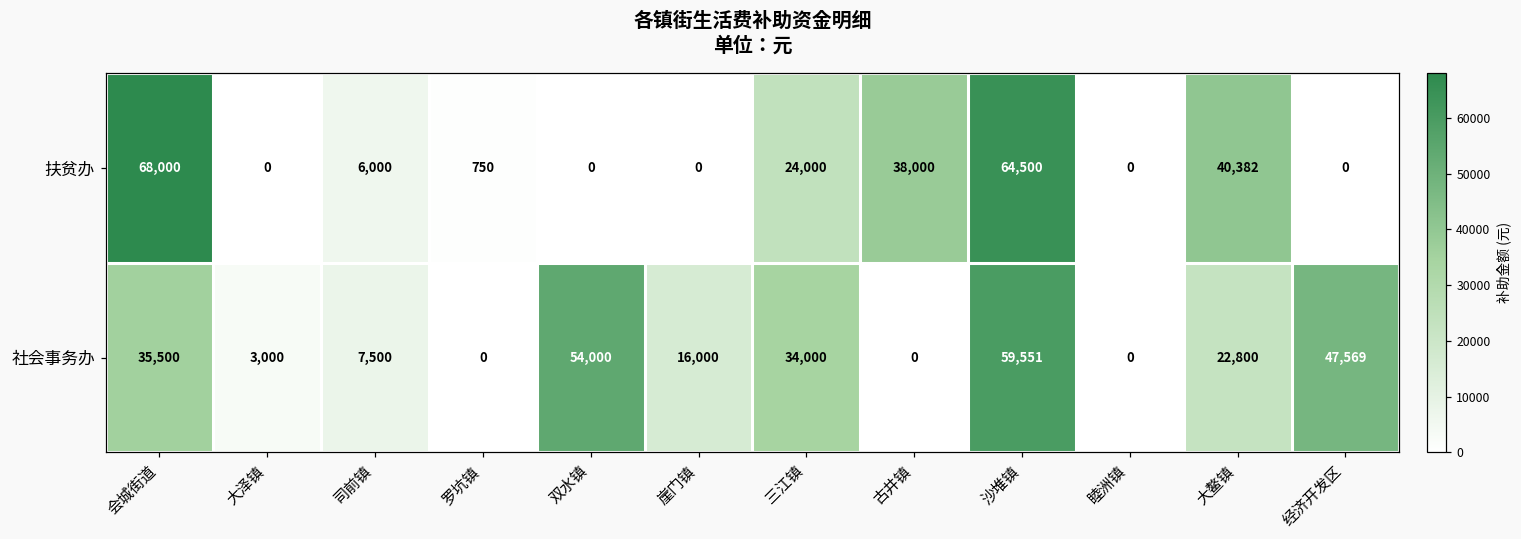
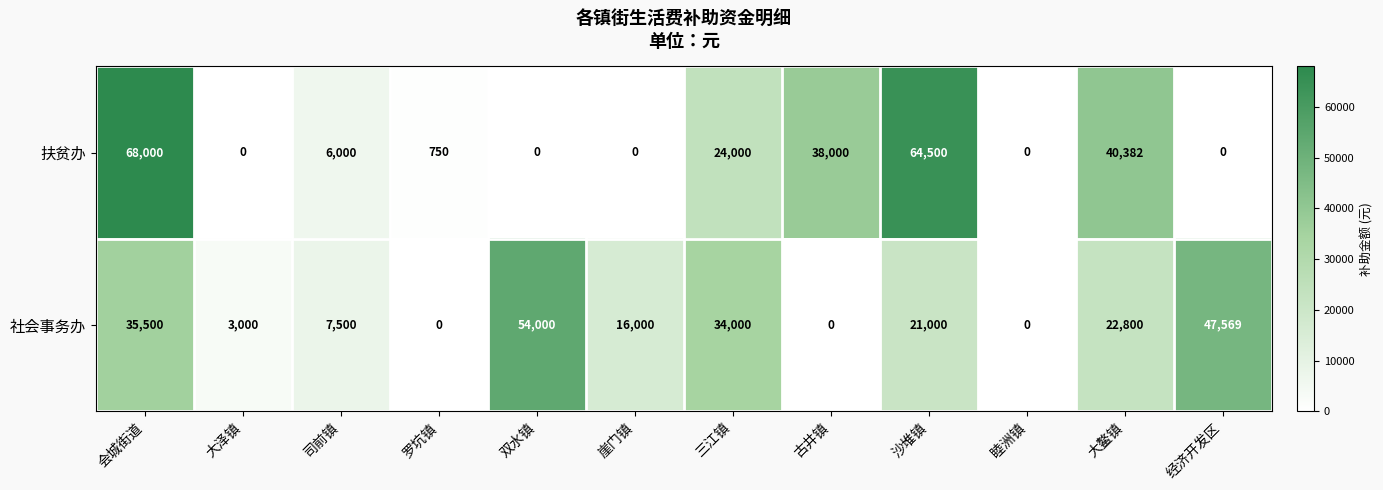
  {
    "扶贫办": {
      "会城街道": "68,000",
      "大泽镇": "0",
      "司前镇": "6,000",
      "罗坑镇": "750",
      "双水镇": "0",
      "崖门镇": "0",
      "三江镇": "24,000",
      "古井镇": "38,000",
      "沙堆镇": "64,500",
      "睦洲镇": "0",
      "大鳌镇": "40,382",
      "经济开发区": "0"
    },
    "社会事务办": {
      "会城街道": "35,500",
      "大泽镇": "3,000",
      "司前镇": "7,500",
      "罗坑镇": "0",
      "双水镇": "54,000",
      "崖门镇": "16,000",
      "三江镇": "34,000",
      "古井镇": "0",
-     "沙堆镇": "59,551",
+     "沙堆镇": "21,000",
      "睦洲镇": "0",
      "大鳌镇": "22,800",
      "经济开发区": "47,569"
    }
  }
